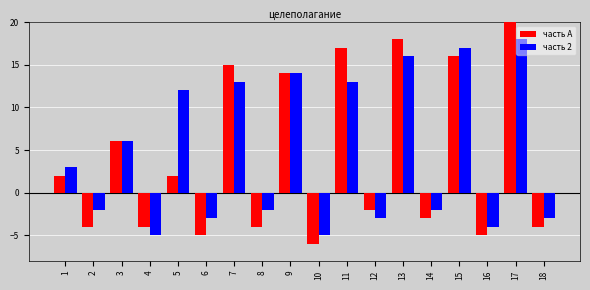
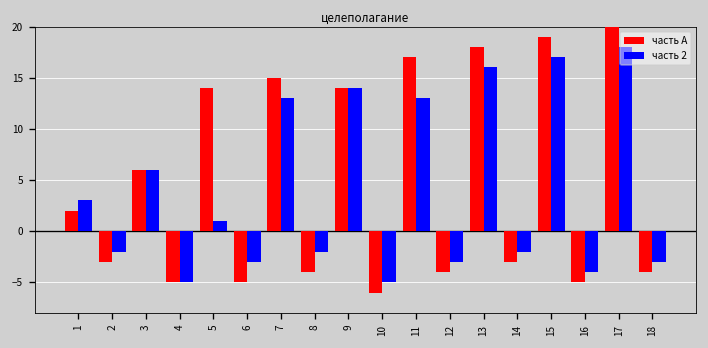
  {
    "часть А": {
      "1": 2,
-     "2": -4,
+     "2": -3,
      "3": 6,
-     "4": -4,
-     "5": 2,
+     "4": -5,
+     "5": 14,
      "6": -5,
      "7": 15,
      "8": -4,
      "9": 14,
      "10": -6,
      "11": 17,
-     "12": -2,
+     "12": -4,
      "13": 18,
      "14": -3,
-     "15": 16,
+     "15": 19,
      "16": -5,
      "17": 20,
      "18": -4
    },
    "часть 2": {
      "1": 3,
      "2": -2,
      "3": 6,
      "4": -5,
-     "5": 12,
+     "5": 1,
      "6": -3,
      "7": 13,
      "8": -2,
      "9": 14,
      "10": -5,
      "11": 13,
      "12": -3,
      "13": 16,
      "14": -2,
      "15": 17,
      "16": -4,
      "18": -3
    }
  }
